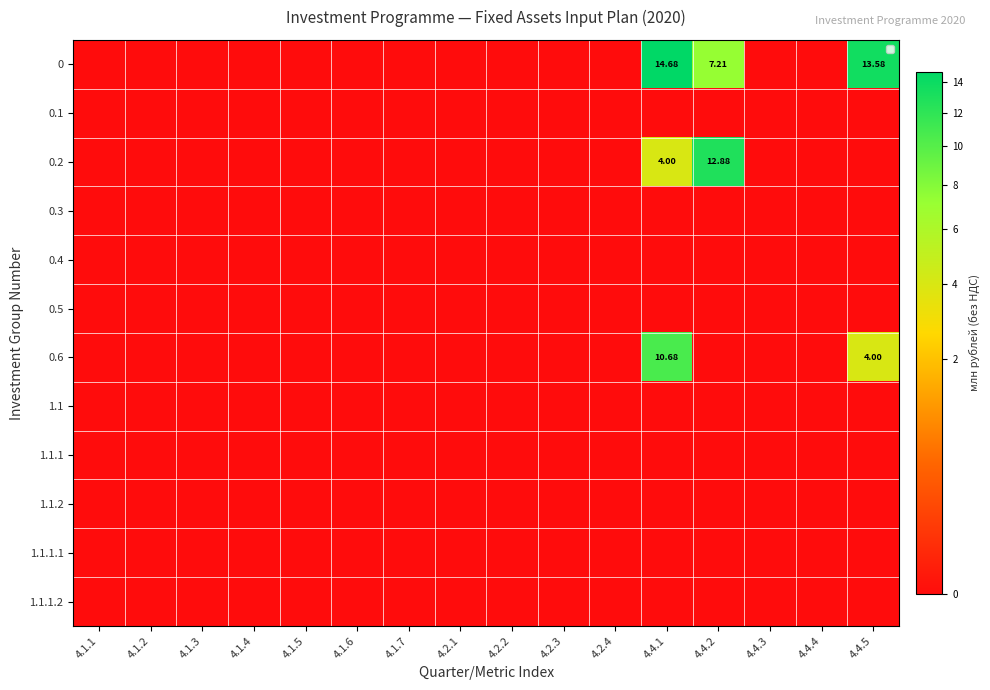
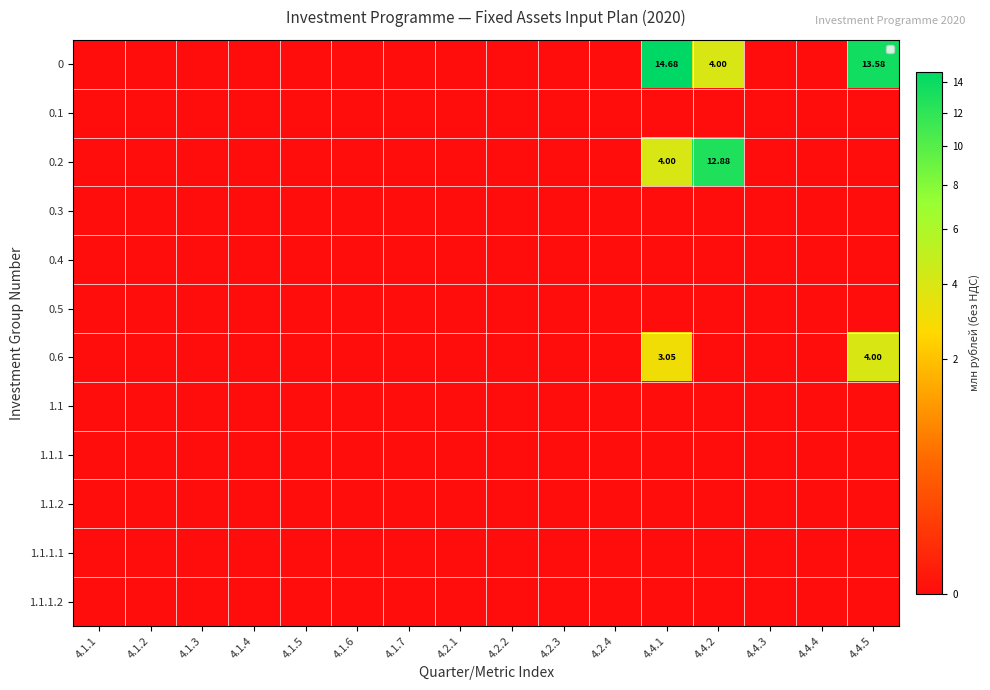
  {
    "0": {
      "4.4.1": 14.68,
-     "4.4.2": 7.21,
+     "4.4.2": 4.00,
      "4.4.5": 13.58
    },
    "0.2": {
      "4.4.1": 4.00,
      "4.4.2": 12.88
    },
    "0.6": {
-     "4.4.1": 10.68,
+     "4.4.1": 3.05,
      "4.4.5": 4.00
    }
  }
